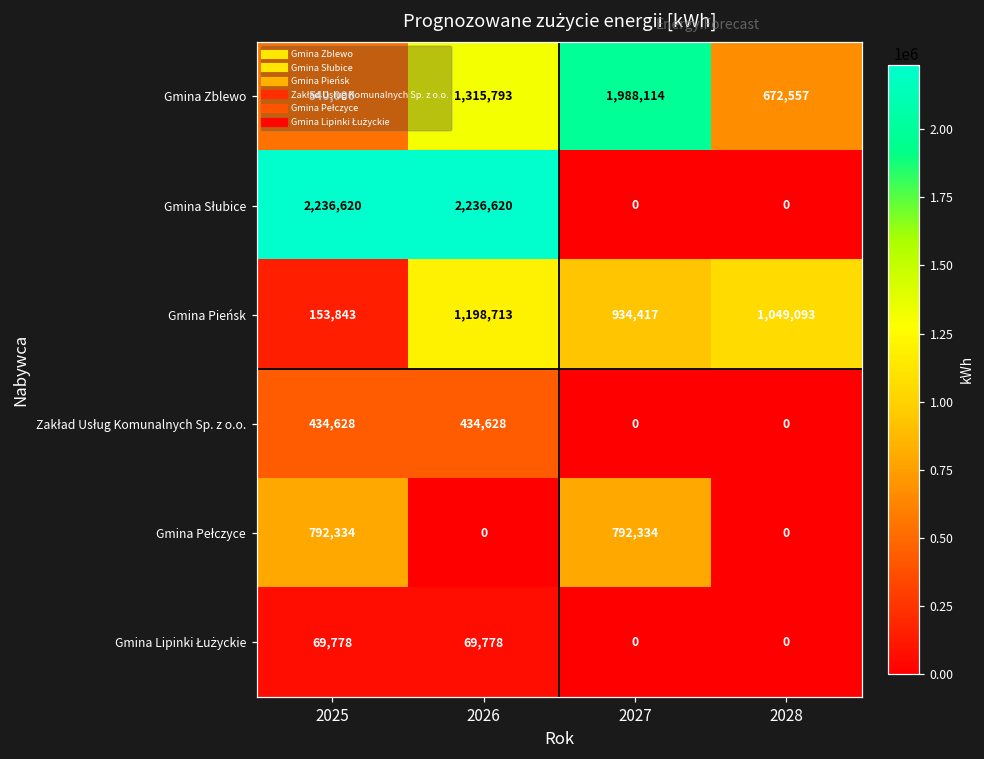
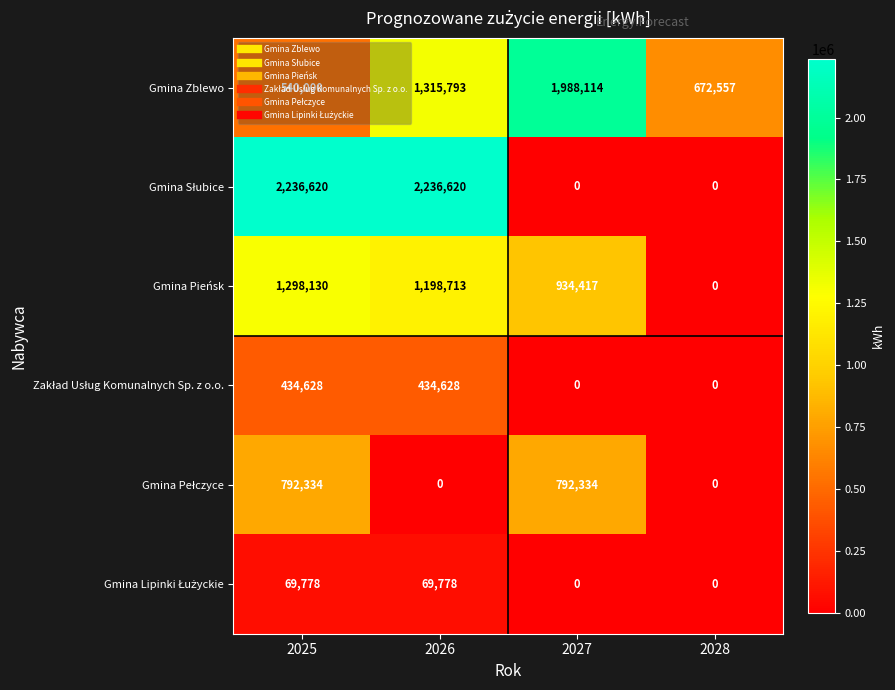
  {
    "Gmina Zblewo": {
      "2026": "1,315,793",
      "2027": "1,988,114",
      "2028": "672,557"
    },
    "Gmina Słubice": {
      "2025": "2,236,620",
      "2026": "2,236,620",
      "2027": "0",
      "2028": "0"
    },
    "Gmina Pieńsk": {
-     "2025": "153,843",
+     "2025": "1,298,130",
      "2026": "1,198,713",
      "2027": "934,417",
-     "2028": "1,049,093"
+     "2028": "0"
    },
    "Zakład Usług Komunalnych Sp. z o.o.": {
      "2025": "434,628",
      "2026": "434,628",
      "2027": "0",
      "2028": "0"
    },
    "Gmina Pełczyce": {
      "2025": "792,334",
      "2026": "0",
      "2027": "792,334",
      "2028": "0"
    },
    "Gmina Lipinki Łużyckie": {
      "2025": "69,778",
      "2026": "69,778",
      "2027": "0",
      "2028": "0"
    }
  }
